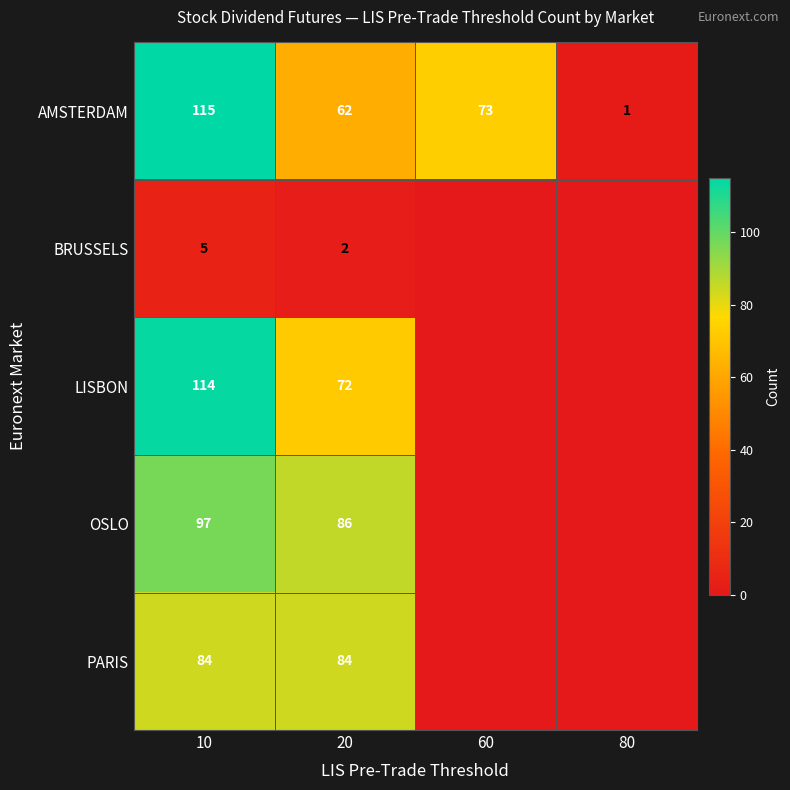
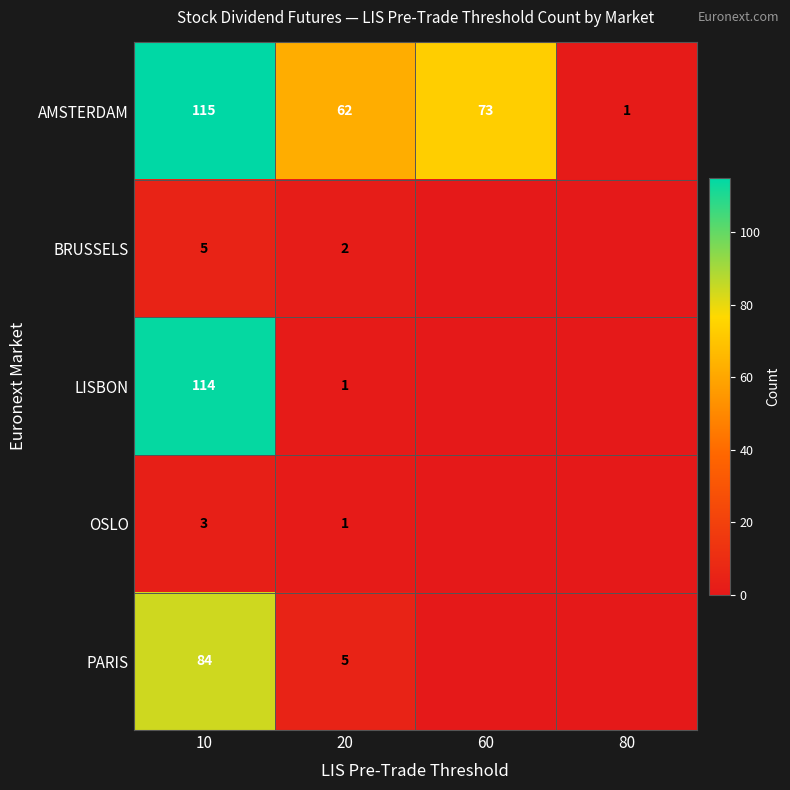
  {
    "AMSTERDAM": {
      "10": 115,
      "20": 62,
      "60": 73,
      "80": 1
    },
    "BRUSSELS": {
      "10": 5,
      "20": 2
    },
    "LISBON": {
      "10": 114,
-     "20": 72
+     "20": 1
    },
    "OSLO": {
-     "10": 97,
-     "20": 86
+     "10": 3,
+     "20": 1
    },
    "PARIS": {
      "10": 84,
-     "20": 84
+     "20": 5
    }
  }
